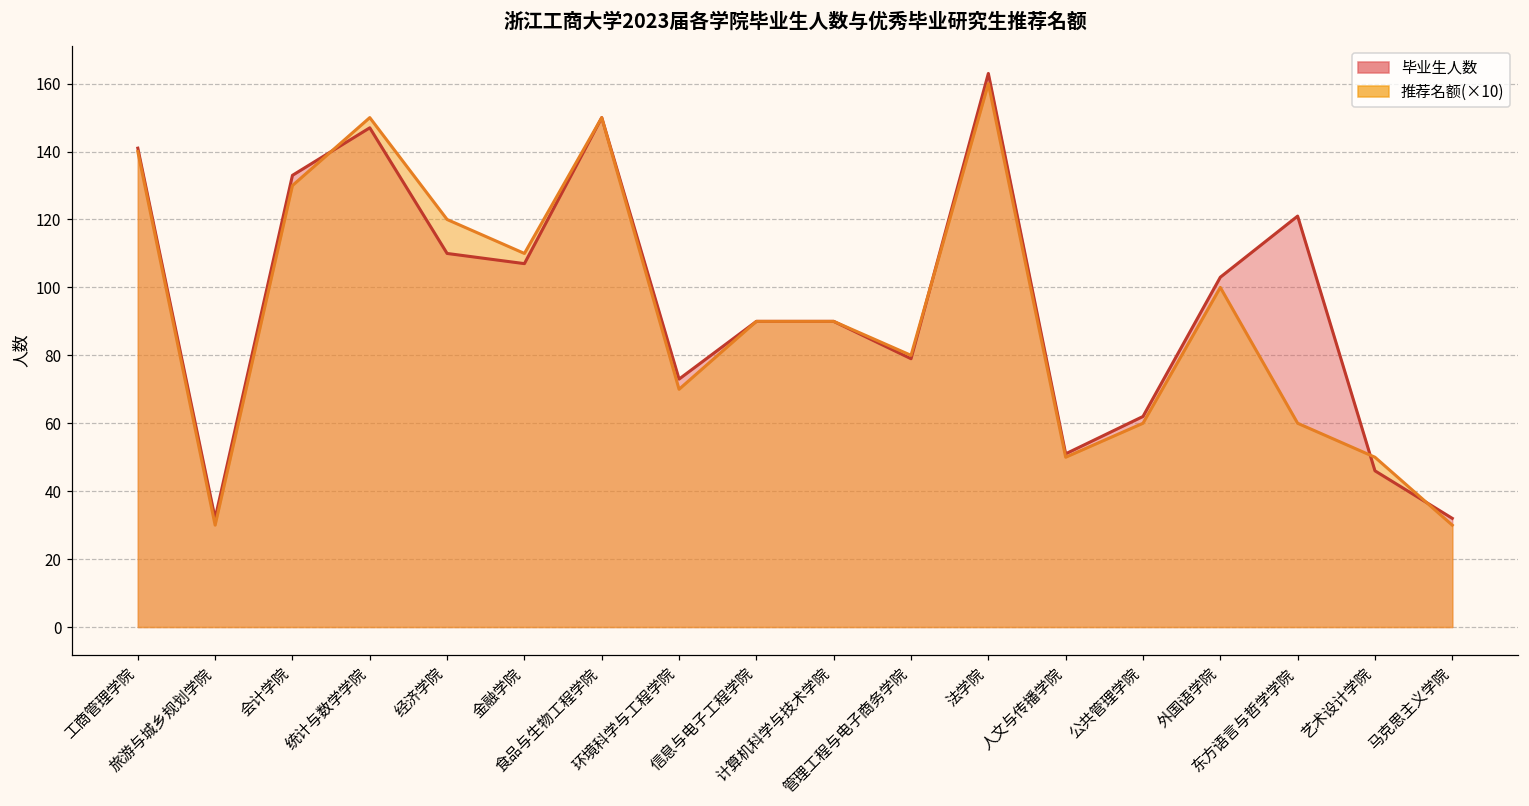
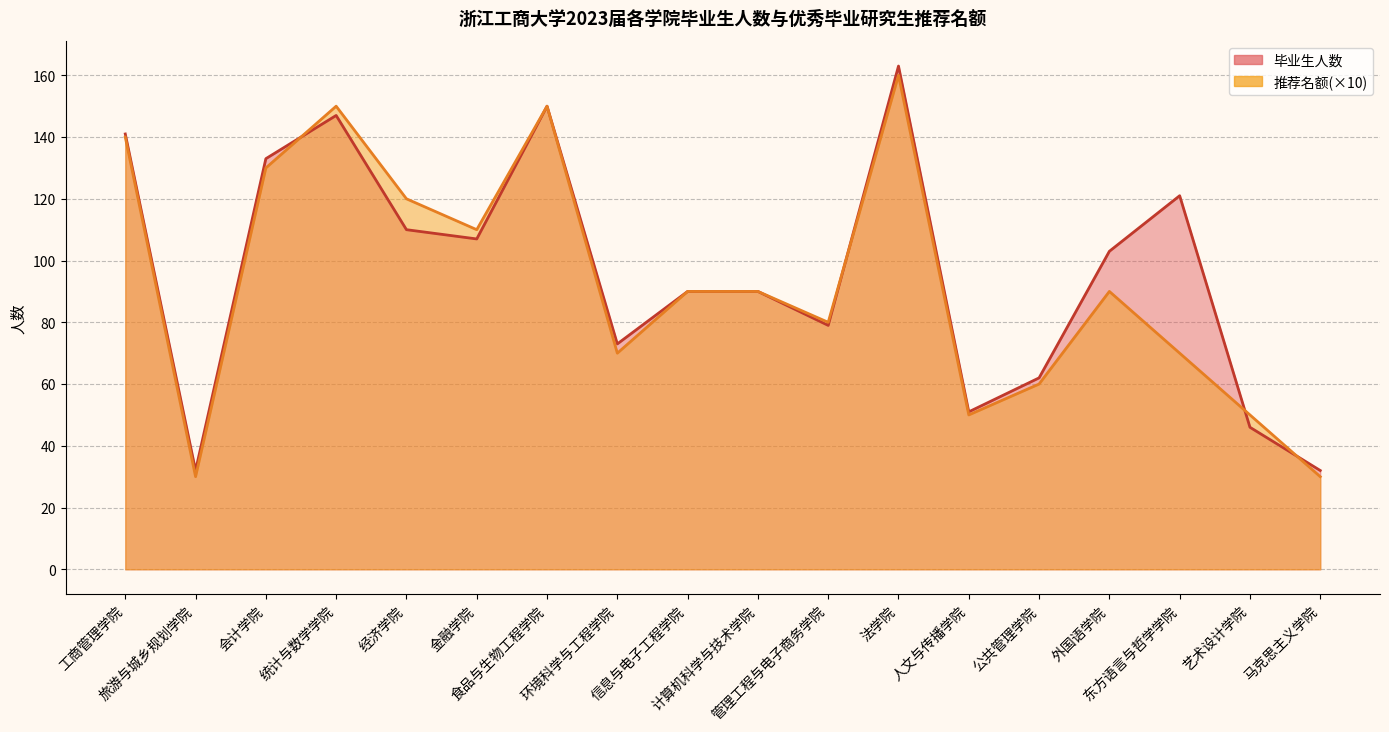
  {
    "毕业生人数": {
      "工商管理学院": 141,
      "旅游与城乡规划学院": 32,
      "会计学院": 133,
      "统计与数学学院": 147,
      "经济学院": 110,
      "金融学院": 107,
      "环境科学与工程学院": 73,
      "管理工程与电子商务学院": 79,
      "法学院": 163,
      "人文与传播学院": 51,
      "公共管理学院": 62,
      "外国语学院": 103,
      "东方语言与哲学学院": 121,
      "艺术设计学院": 46,
      "马克思主义学院": 32
    },
    "推荐名额(×10)": {
      "工商管理学院": 140,
      "旅游与城乡规划学院": 30,
      "会计学院": 130,
      "统计与数学学院": 150,
      "经济学院": 120,
      "金融学院": 110,
      "环境科学与工程学院": 70,
      "管理工程与电子商务学院": 80,
      "法学院": 160,
      "人文与传播学院": 50,
      "公共管理学院": 60,
-     "外国语学院": 100,
-     "东方语言与哲学学院": 60,
+     "外国语学院": 90,
+     "东方语言与哲学学院": 70,
      "艺术设计学院": 50,
      "马克思主义学院": 30
    }
  }
